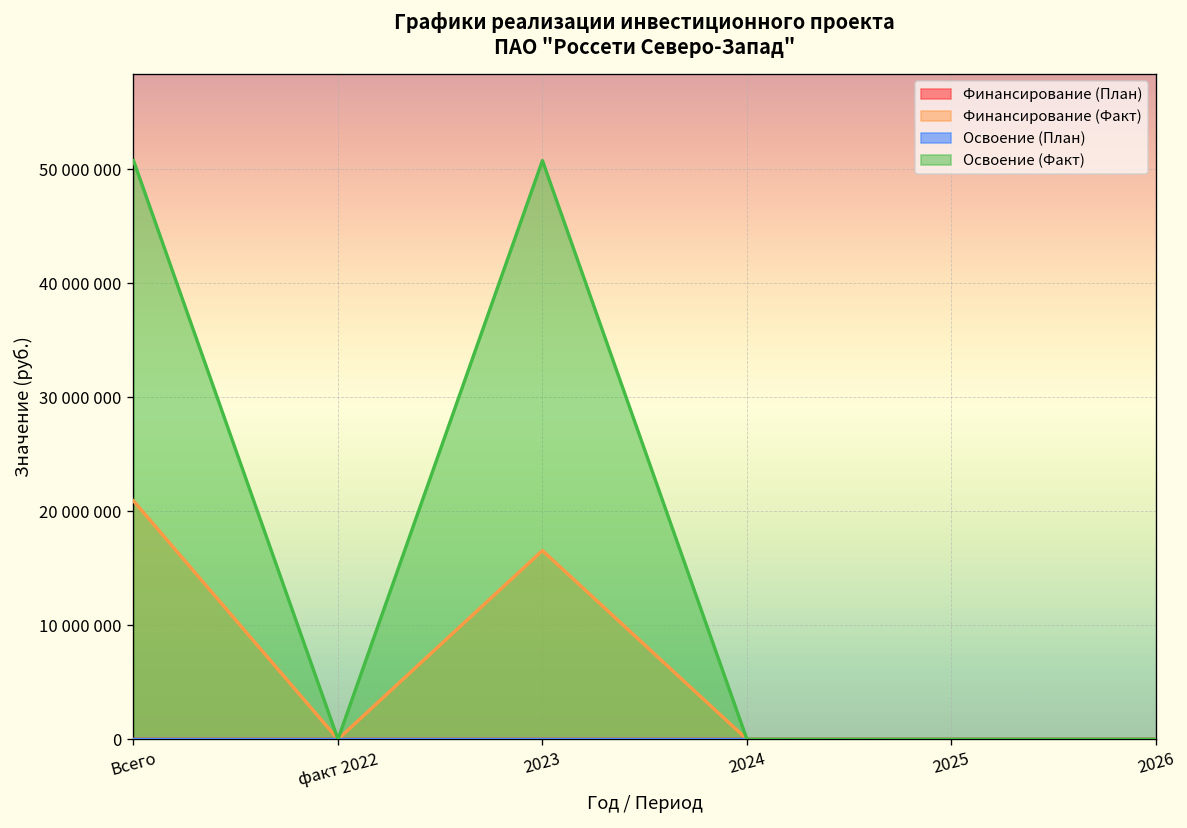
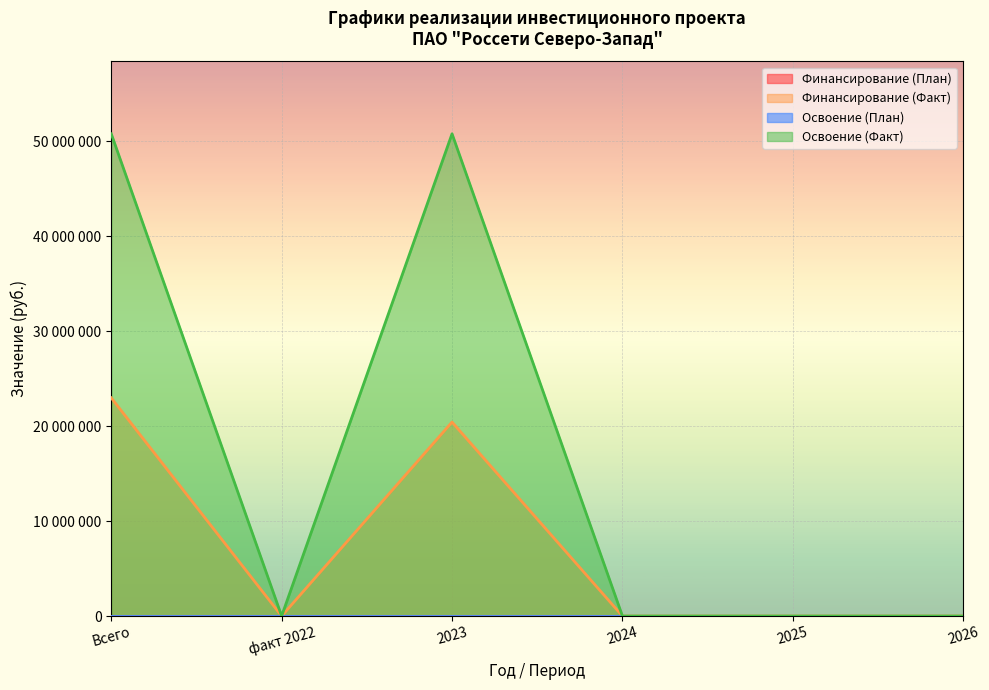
  {
    "Освоение (План)": {
      "Всего": 0,
      "2023": 0
    },
    "Финансирование (Факт)": {
-     "Всего": 21000000,
-     "2023": 17000000
+     "Всего": 23000000,
+     "2023": 20000000
    },
    "Освоение (Факт)": {
      "Всего": 51000000,
      "2023": 51000000
    }
  }
